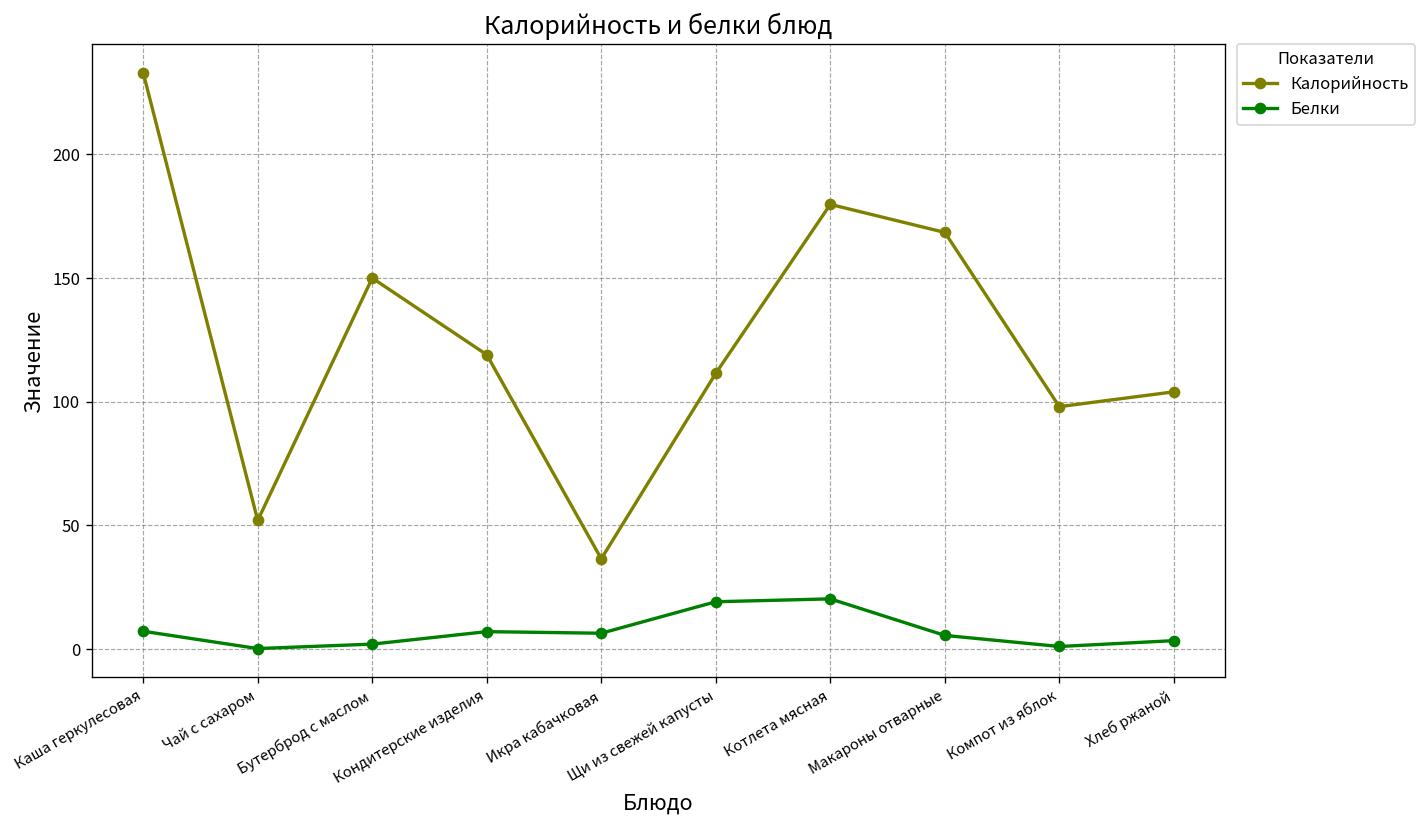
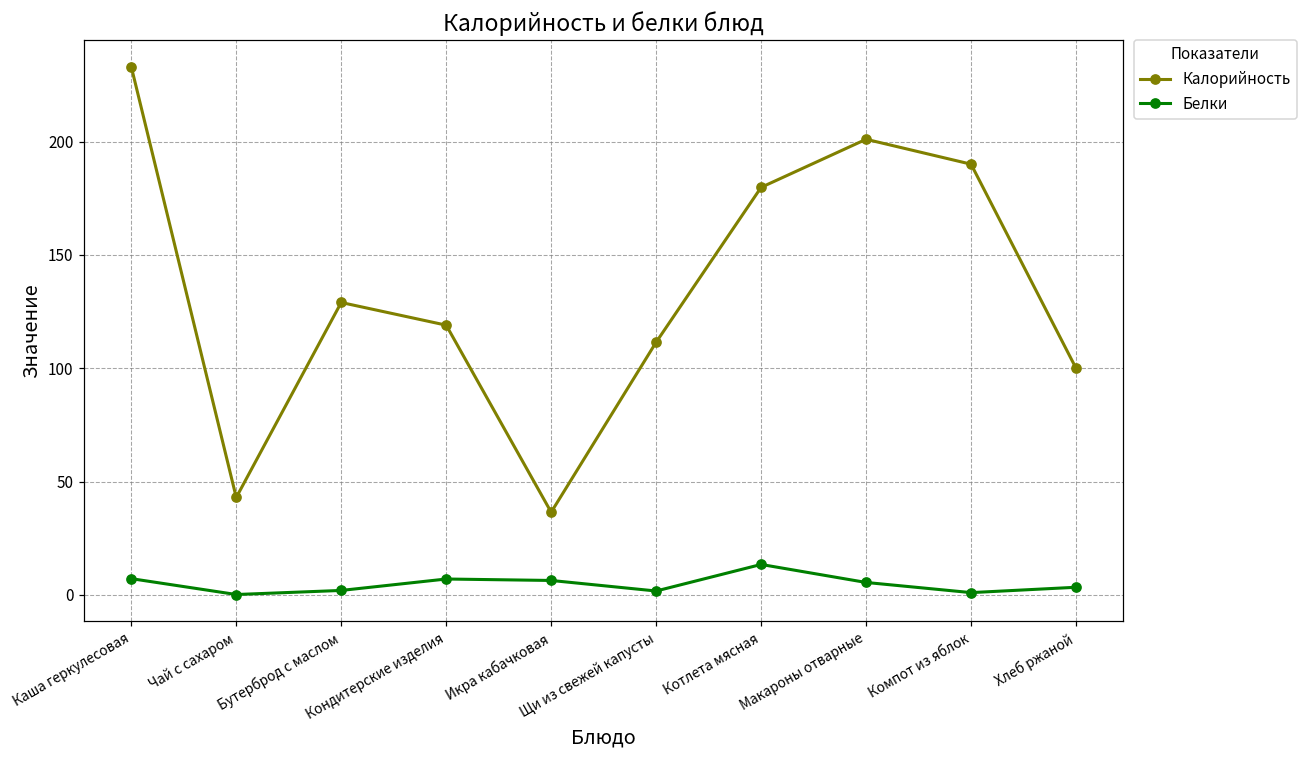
  {
    "Калорийность": {
      "Каша геркулесовая": 233,
-     "Чай с сахаром": 52,
-     "Бутерброд с маслом": 150,
+     "Чай с сахаром": 43,
+     "Бутерброд с маслом": 129,
      "Кондитерские изделия": 119,
      "Икра кабачковая": 37,
      "Щи из свежей капусты": 111,
      "Котлета мясная": 180,
-     "Макароны отварные": 168,
-     "Компот из яблок": 98,
-     "Хлеб ржаной": 104
+     "Макароны отварные": 201,
+     "Компот из яблок": 190,
+     "Хлеб ржаной": 100
    },
    "Белки": {
      "Каша геркулесовая": 7,
      "Чай с сахаром": 0,
      "Бутерброд с маслом": 2,
      "Кондитерские изделия": 7,
      "Икра кабачковая": 6,
-     "Щи из свежей капусты": 19,
-     "Котлета мясная": 20,
+     "Щи из свежей капусты": 2,
+     "Котлета мясная": 13,
      "Макароны отварные": 6,
      "Компот из яблок": 1,
      "Хлеб ржаной": 3
    }
  }
